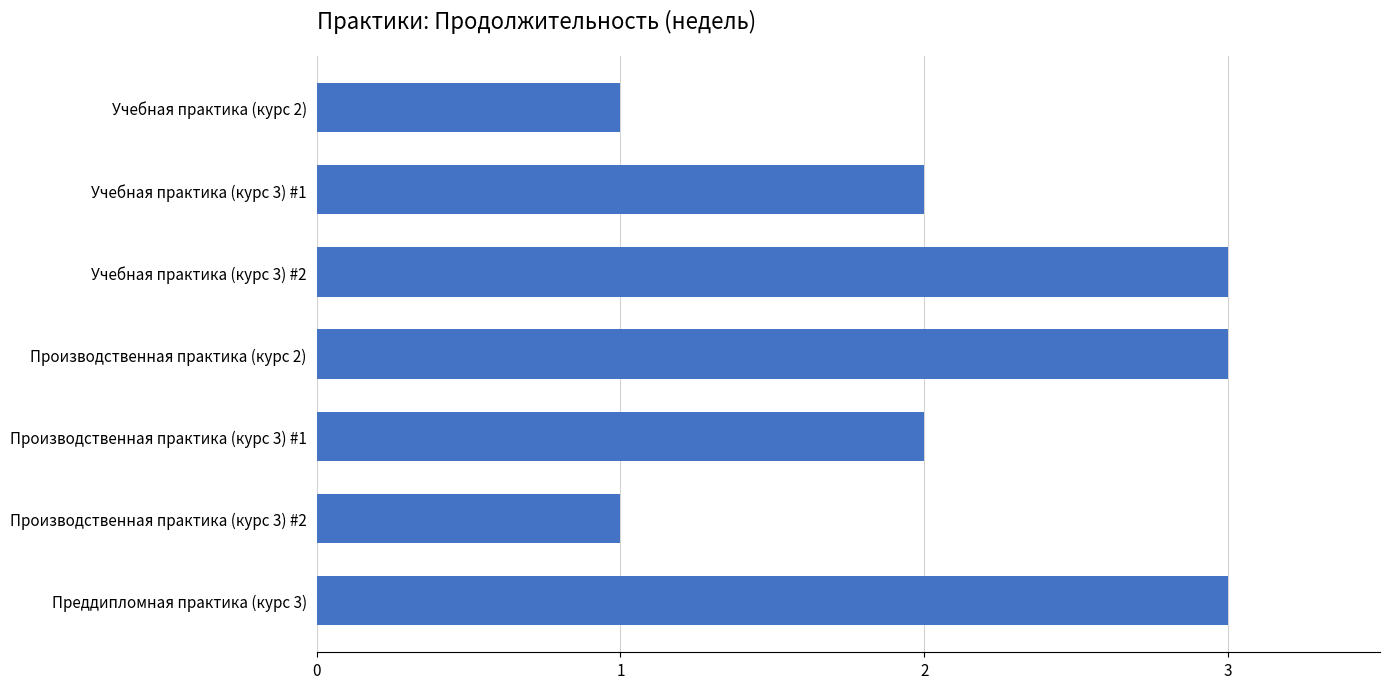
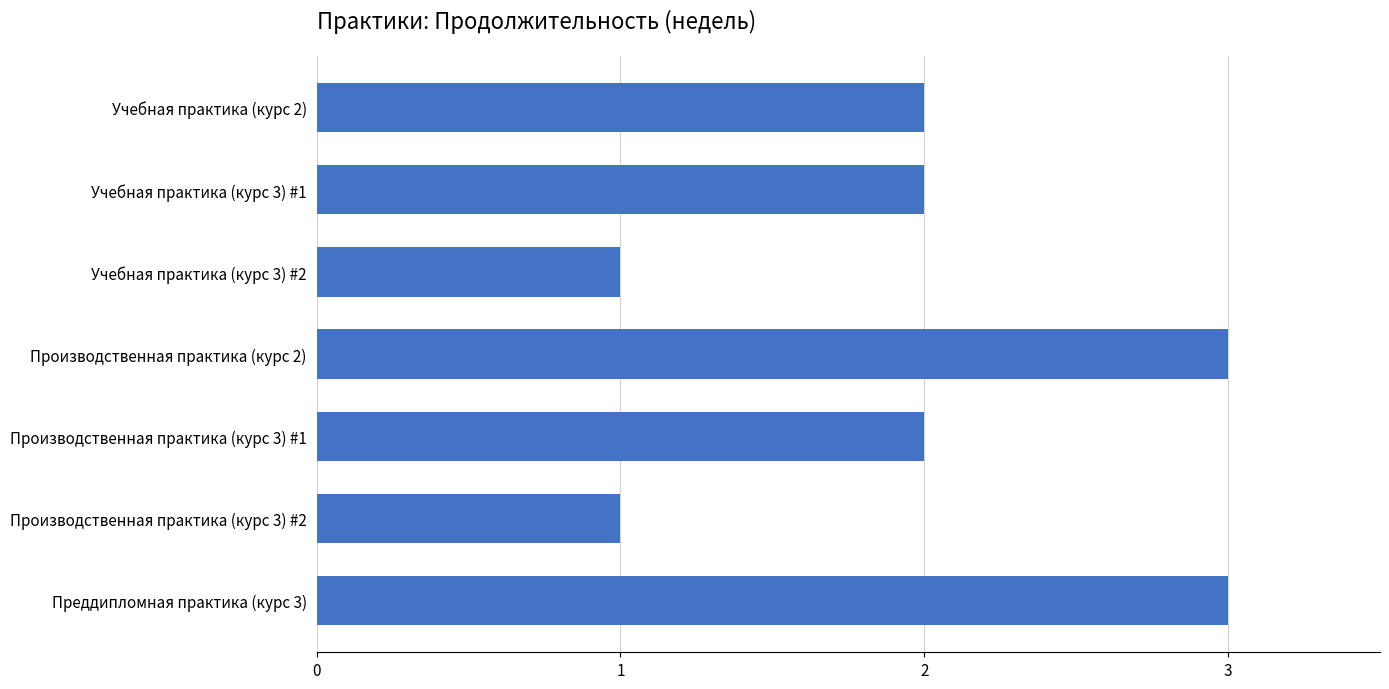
  {
-   "Учебная практика (курс 2)": 1,
+   "Учебная практика (курс 2)": 2,
    "Учебная практика (курс 3) #1": 2,
-   "Учебная практика (курс 3) #2": 3,
+   "Учебная практика (курс 3) #2": 1,
    "Производственная практика (курс 2)": 3,
    "Производственная практика (курс 3) #1": 2,
    "Производственная практика (курс 3) #2": 1,
    "Преддипломная практика (курс 3)": 3
  }
